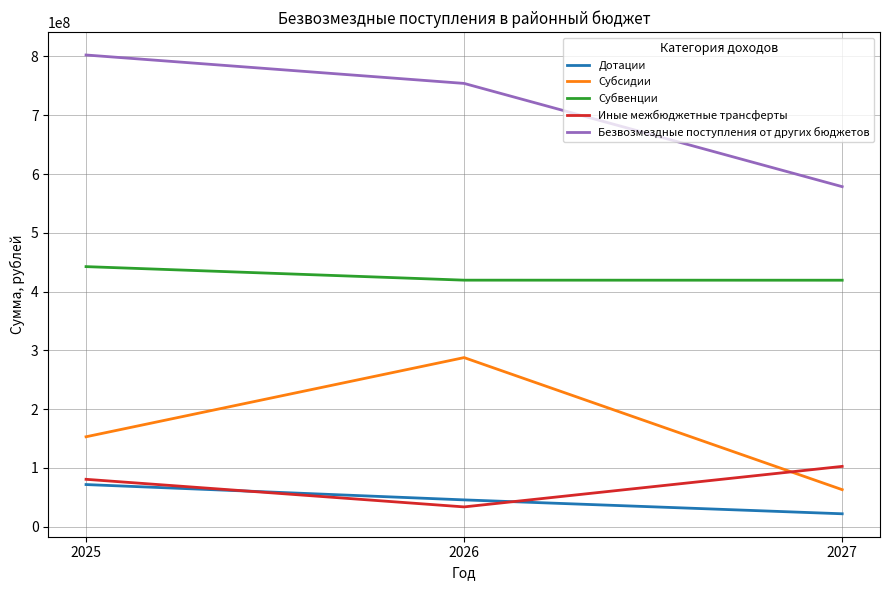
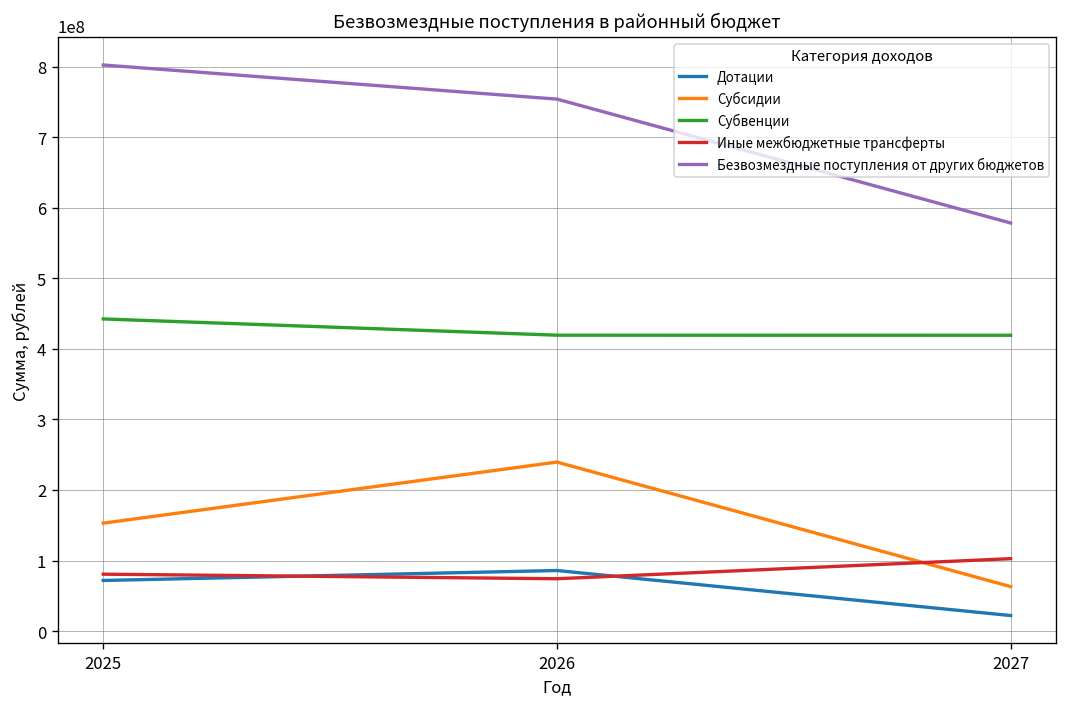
  {
    "Дотации": {
      "2025": 70000000,
-     "2026": 50000000,
+     "2026": 90000000,
      "2027": 20000000
    },
    "Субсидии": {
      "2025": 150000000,
-     "2026": 290000000,
+     "2026": 240000000,
      "2027": 60000000
    },
    "Субвенции": {
      "2025": 440000000,
      "2026": 420000000,
      "2027": 420000000
    },
    "Иные межбюджетные трансферты": {
      "2025": 80000000,
-     "2026": 30000000,
+     "2026": 70000000,
      "2027": 100000000
    },
    "Безвозмездные поступления от других бюджетов": {
      "2025": 800000000,
      "2026": 750000000,
      "2027": 580000000
    }
  }
